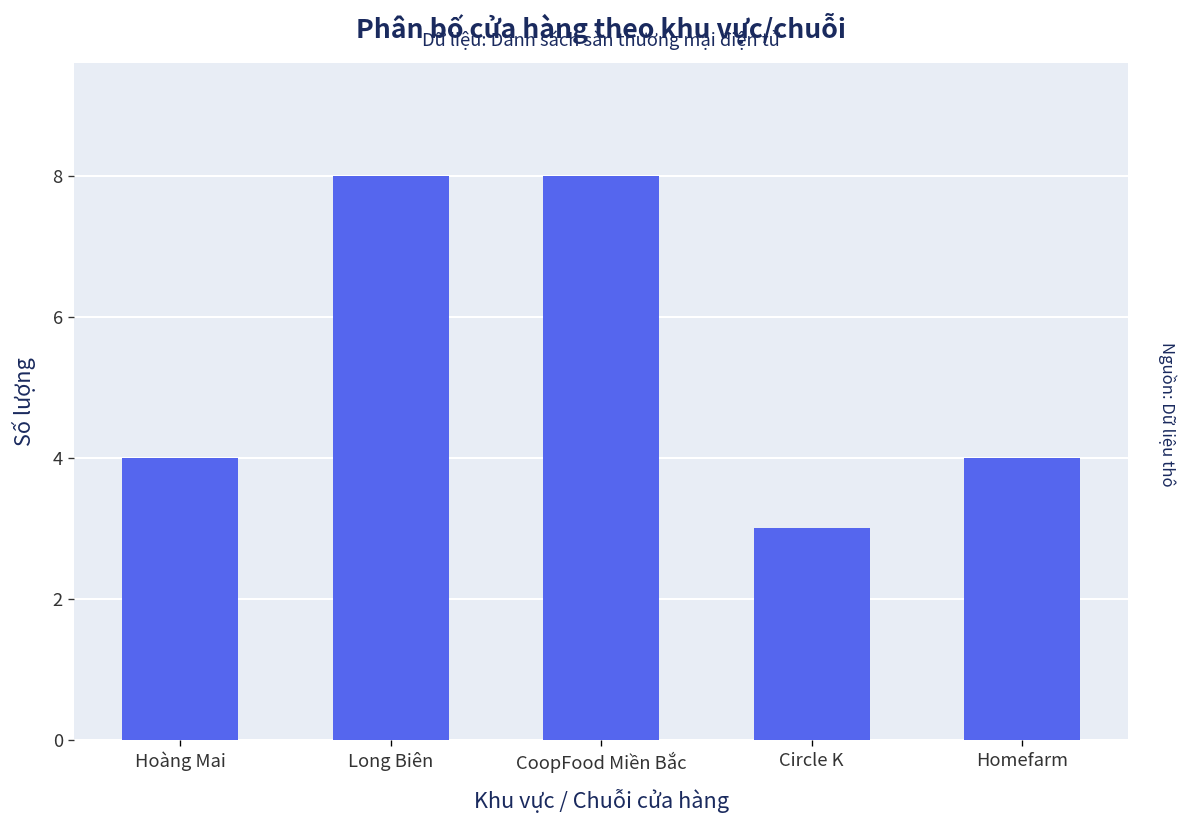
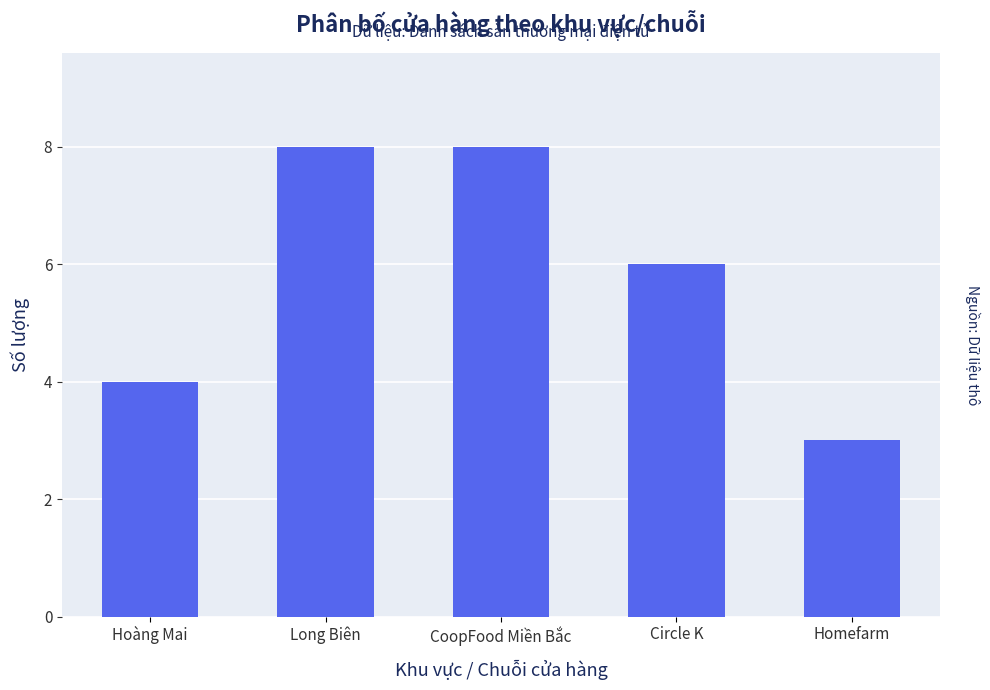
  {
    "Hoàng Mai": 4,
    "Long Biên": 8,
    "CoopFood Miền Bắc": 8,
-   "Circle K": 3,
-   "Homefarm": 4
+   "Circle K": 6,
+   "Homefarm": 3
  }
